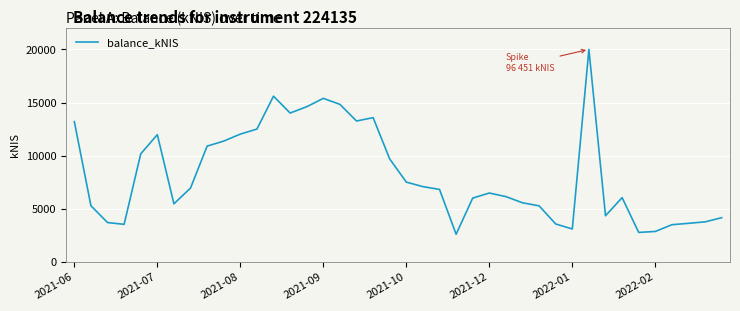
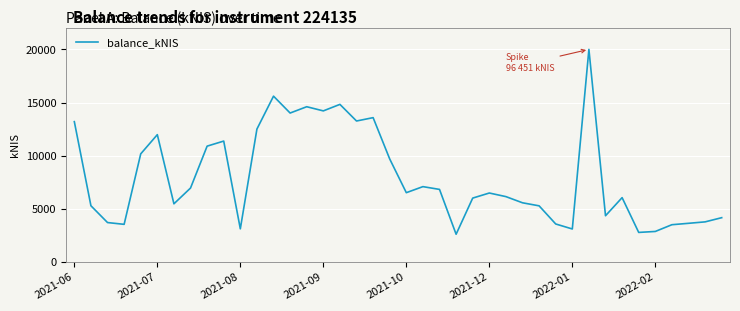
  {
    "2021-06": 13200,
    "2021-07": 12000,
-   "2021-08": 12000,
-   "2021-09": 15400,
-   "2021-10": 7500,
+   "2021-08": 3100,
+   "2021-09": 14200,
+   "2021-10": 6500,
    "2021-12": 6500,
    "2022-01": 3100,
    "2022-02": 2900
  }
